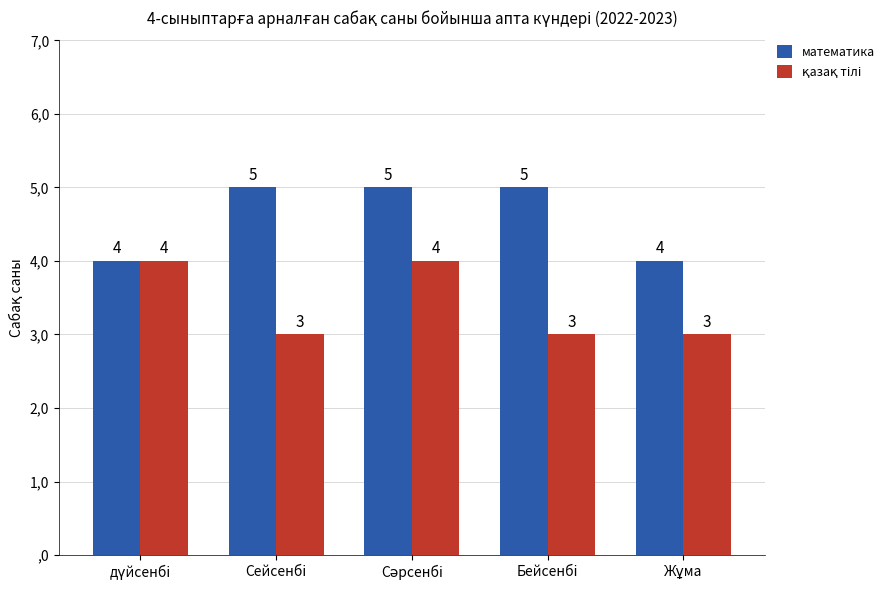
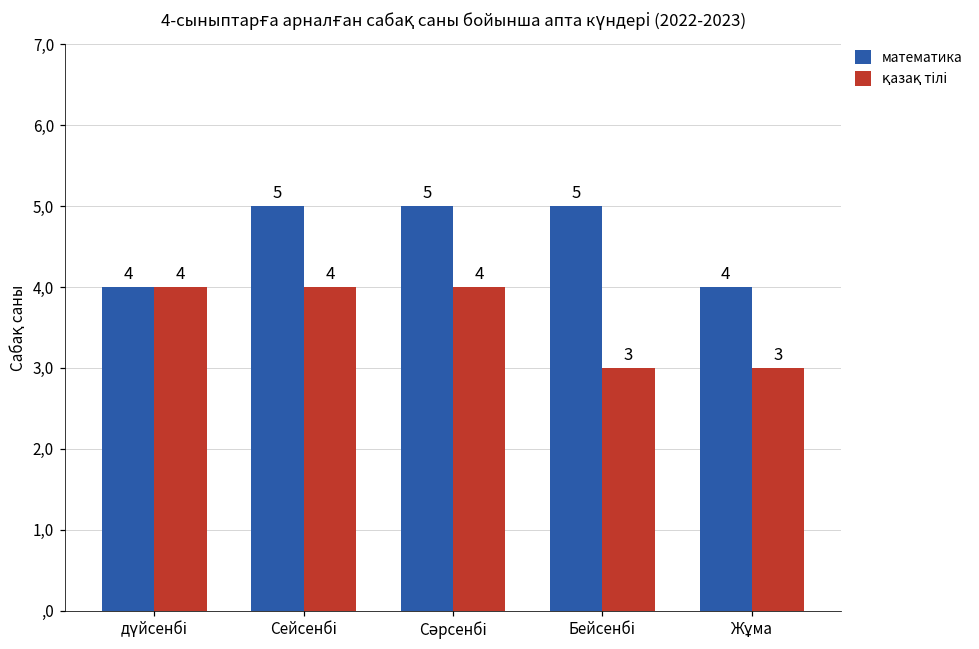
  {
    "математика": {
      "дүйсенбі": 4,
      "Сейсенбі": 5,
      "Сәрсенбі": 5,
      "Бейсенбі": 5,
      "Жұма": 4
    },
    "қазақ тілі": {
      "дүйсенбі": 4,
-     "Сейсенбі": 3,
+     "Сейсенбі": 4,
      "Сәрсенбі": 4,
      "Бейсенбі": 3,
      "Жұма": 3
    }
  }
